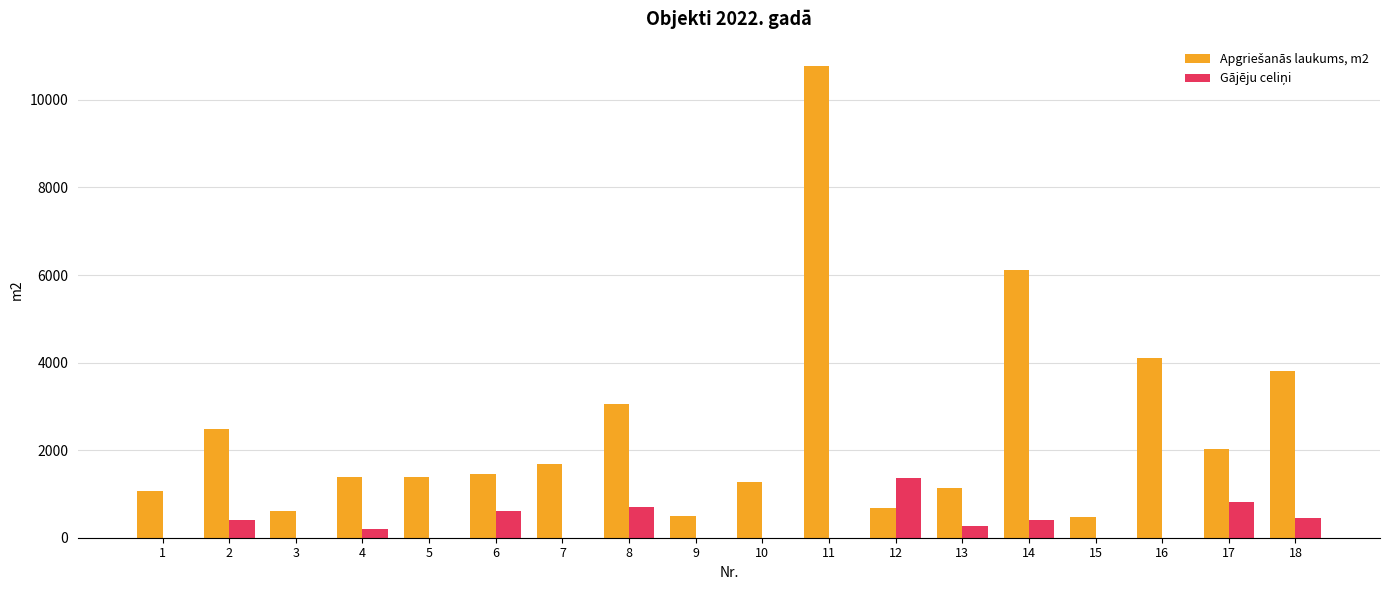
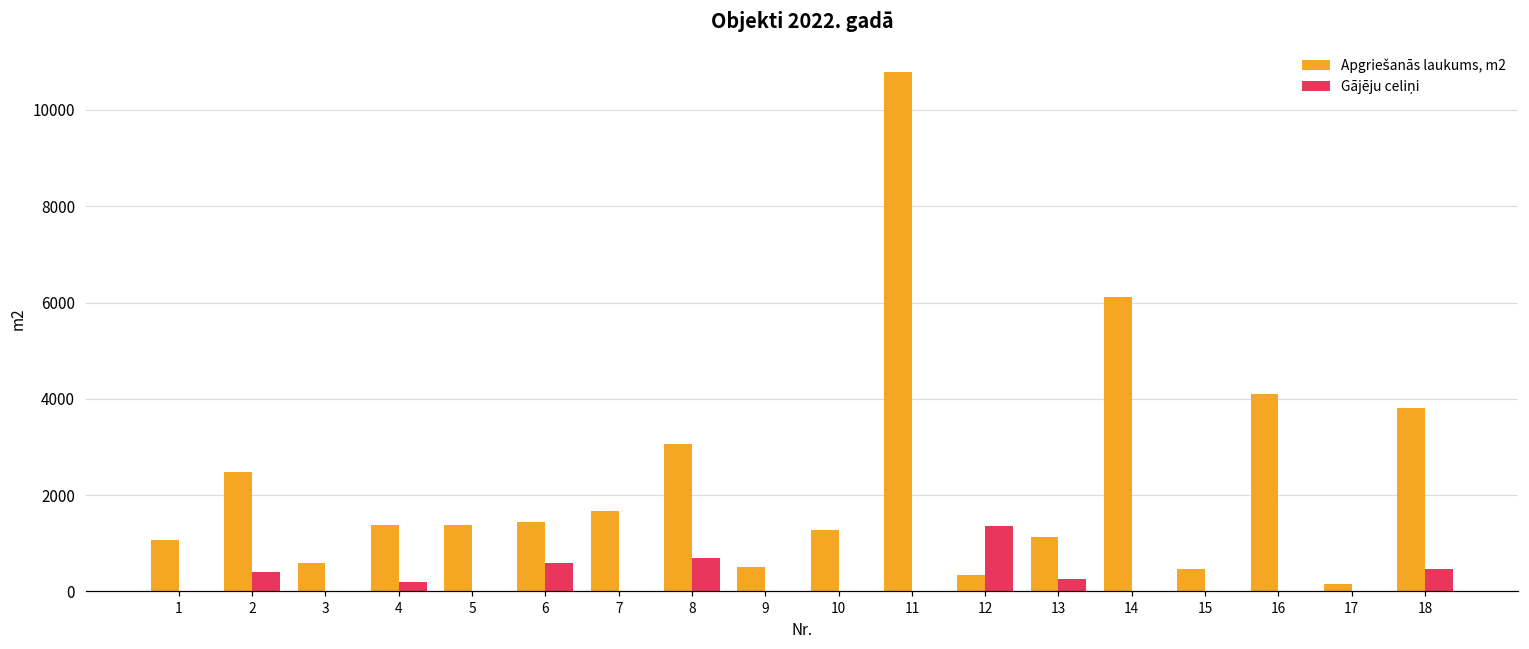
  {
    "Apgriešanās laukums, m2": {
      "1": 1100,
      "2": 2500,
      "3": 600,
      "4": 1400,
      "5": 1400,
      "6": 1500,
      "7": 1700,
      "8": 3100,
      "9": 500,
      "10": 1300,
      "11": 10800,
-     "12": 700,
+     "12": 300,
      "13": 1100,
      "14": 6100,
      "15": 500,
      "16": 4100,
-     "17": 2000,
+     "17": 200,
      "18": 3800
    },
    "Gājēju celiņi": {
      "1": 0,
      "2": 400,
      "3": 0,
      "4": 200,
      "5": 0,
      "6": 600,
      "7": 0,
      "8": 700,
      "9": 0,
      "10": 0,
      "11": 0,
      "12": 1400,
      "13": 300,
-     "14": 400,
+     "14": 0,
      "15": 0,
      "16": 0,
-     "17": 800,
+     "17": 0,
      "18": 500
    }
  }
